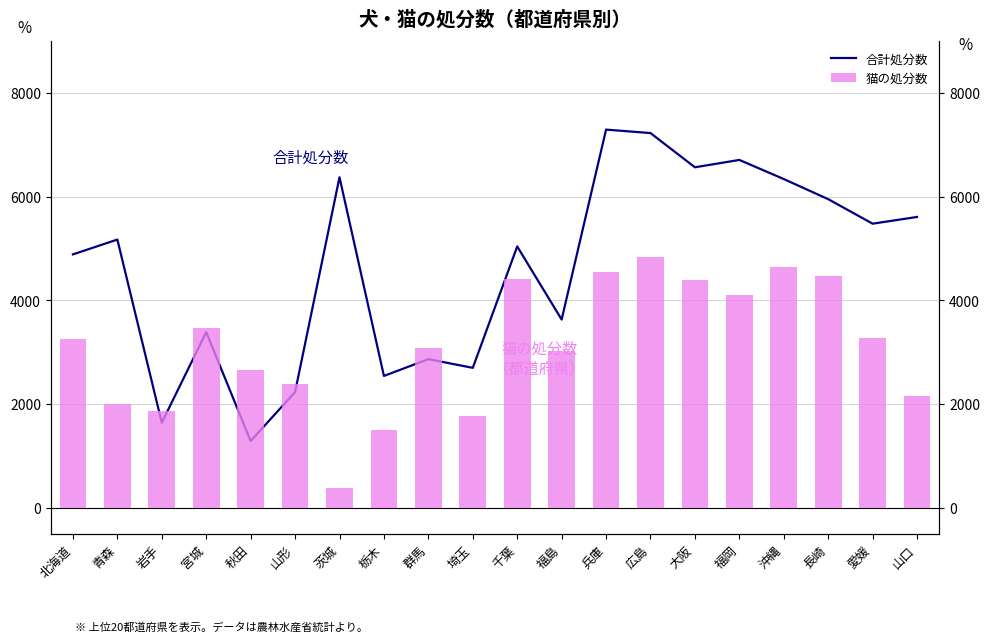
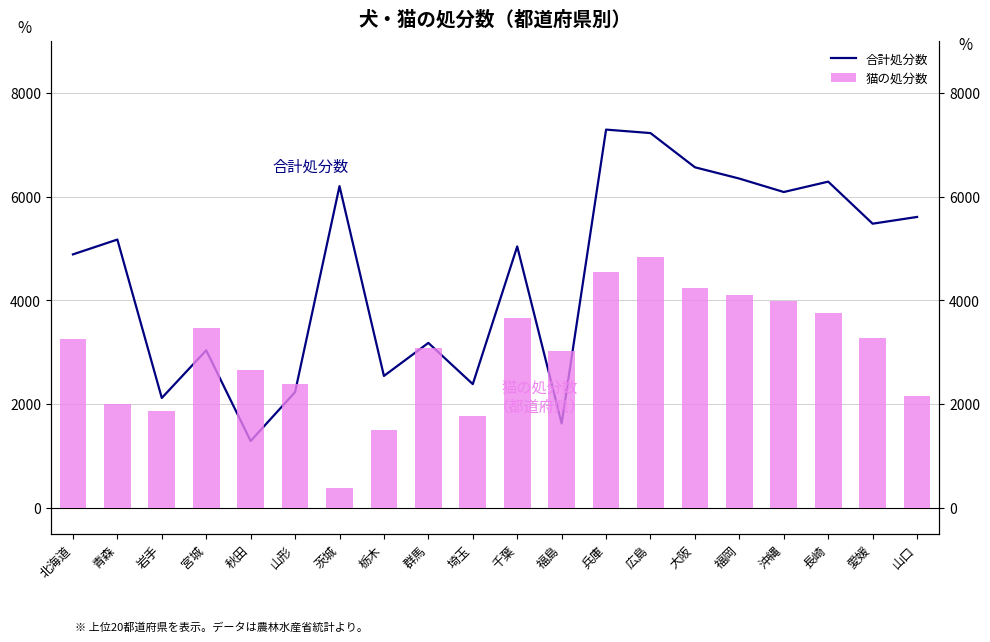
  {
    "合計処分数": {
      "北海道": 4900,
      "青森": 5200,
-     "岩手": 1600,
-     "宮城": 3400,
+     "岩手": 2100,
+     "宮城": 3000,
      "秋田": 1300,
      "山形": 2200,
-     "茨城": 6400,
+     "茨城": 6200,
      "栃木": 2500,
-     "群馬": 2900,
-     "埼玉": 2700,
+     "群馬": 3200,
+     "埼玉": 2400,
      "千葉": 5000,
-     "福島": 3600,
+     "福島": 1600,
      "兵庫": 7300,
      "広島": 7200,
      "大阪": 6600,
-     "福岡": 6700,
-     "沖縄": 6300,
-     "長崎": 6000,
+     "福岡": 6300,
+     "沖縄": 6100,
+     "長崎": 6300,
      "愛媛": 5500,
      "山口": 5600
    },
    "猫の処分数": {
      "北海道": 3300,
      "青森": 2000,
      "岩手": 1900,
      "宮城": 3500,
      "秋田": 2700,
      "山形": 2400,
      "茨城": 400,
      "栃木": 1500,
      "群馬": 3100,
      "埼玉": 1800,
-     "千葉": 4400,
+     "千葉": 3700,
      "福島": 3000,
      "兵庫": 4500,
      "広島": 4800,
-     "大阪": 4400,
+     "大阪": 4200,
      "福岡": 4100,
-     "沖縄": 4600,
-     "長崎": 4500,
+     "沖縄": 4000,
+     "長崎": 3800,
      "愛媛": 3300,
      "山口": 2200
    }
  }
